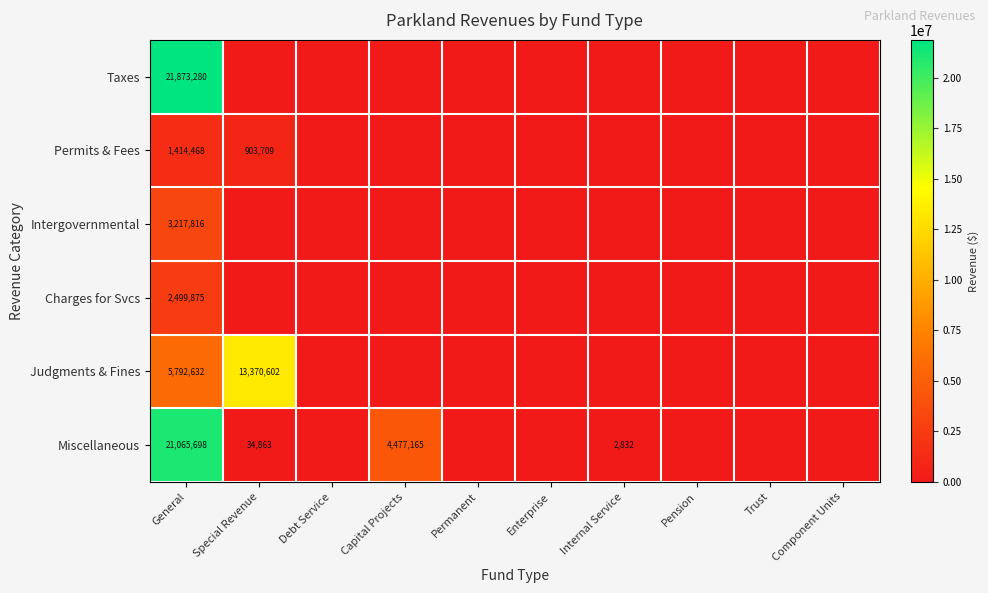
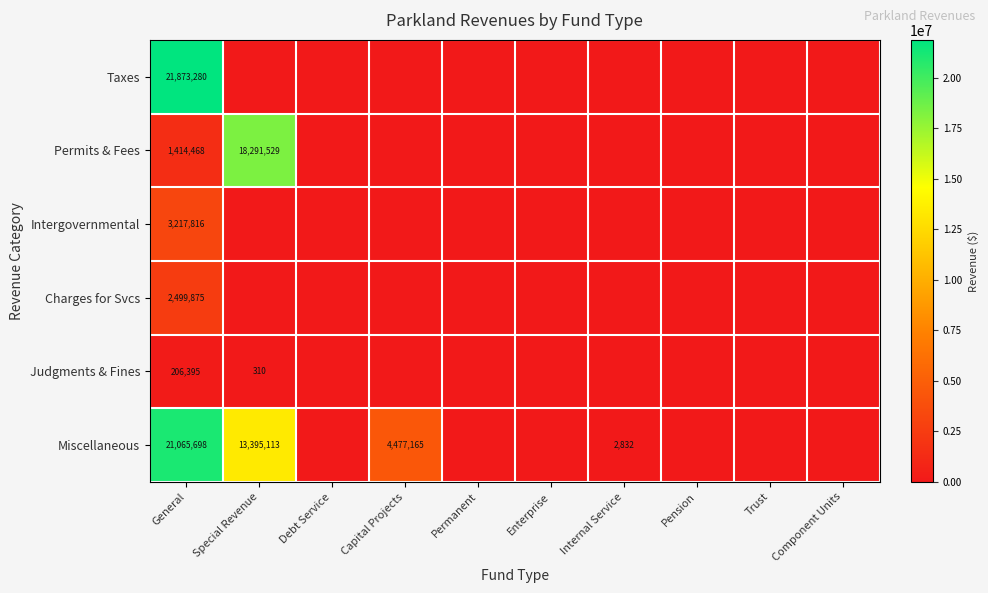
  {
    "Taxes": {
      "General": "21,873,280"
    },
    "Permits & Fees": {
      "General": "1,414,468",
-     "Special Revenue": "903,709"
+     "Special Revenue": "18,291,529"
    },
    "Intergovernmental": {
      "General": "3,217,816"
    },
    "Charges for Svcs": {
      "General": "2,499,875"
    },
    "Judgments & Fines": {
-     "General": "5,792,632",
-     "Special Revenue": "13,370,602"
+     "General": "206,395",
+     "Special Revenue": "310"
    },
    "Miscellaneous": {
      "General": "21,065,698",
-     "Special Revenue": "34,863",
+     "Special Revenue": "13,395,113",
      "Capital Projects": "4,477,165",
      "Internal Service": "2,832"
    }
  }
